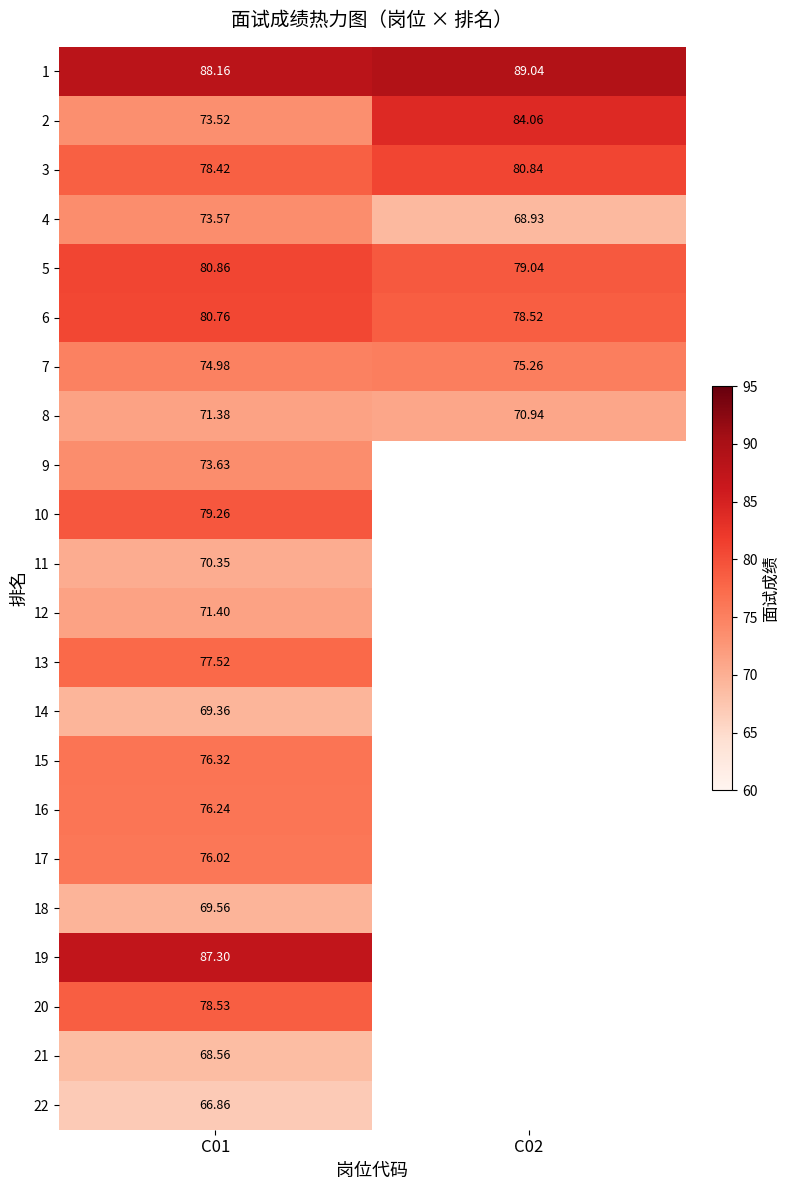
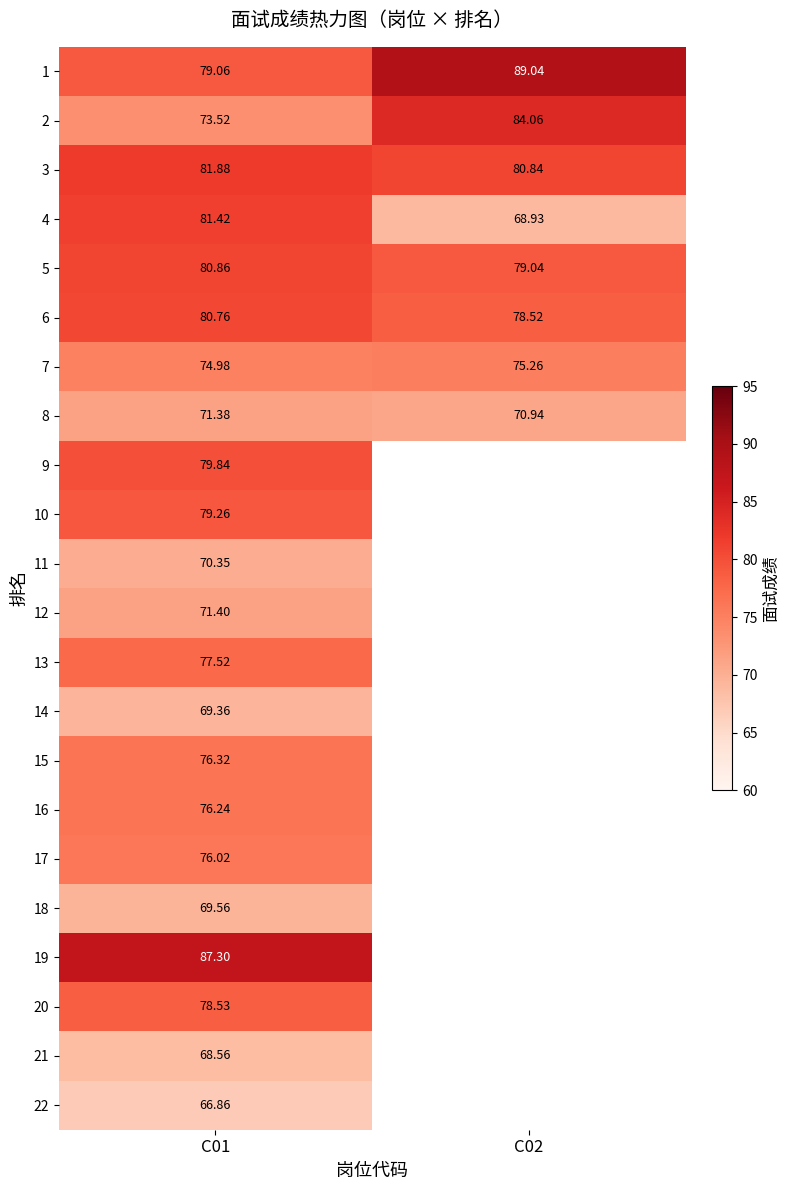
  {
    "1": {
-     "C01": 88.16,
+     "C01": 79.06,
      "C02": 89.04
    },
    "2": {
      "C01": 73.52,
      "C02": 84.06
    },
    "3": {
-     "C01": 78.42,
+     "C01": 81.88,
      "C02": 80.84
    },
    "4": {
-     "C01": 73.57,
+     "C01": 81.42,
      "C02": 68.93
    },
    "5": {
      "C01": 80.86,
      "C02": 79.04
    },
    "6": {
      "C01": 80.76,
      "C02": 78.52
    },
    "7": {
      "C01": 74.98,
      "C02": 75.26
    },
    "8": {
      "C01": 71.38,
      "C02": 70.94
    },
    "9": {
-     "C01": 73.63
+     "C01": 79.84
    },
    "10": {
      "C01": 79.26
    },
    "11": {
      "C01": 70.35
    },
    "12": {
      "C01": 71.40
    },
    "13": {
      "C01": 77.52
    },
    "14": {
      "C01": 69.36
    },
    "15": {
      "C01": 76.32
    },
    "16": {
      "C01": 76.24
    },
    "17": {
      "C01": 76.02
    },
    "18": {
      "C01": 69.56
    },
    "19": {
      "C01": 87.30
    },
    "20": {
      "C01": 78.53
    },
    "21": {
      "C01": 68.56
    },
    "22": {
      "C01": 66.86
    }
  }
